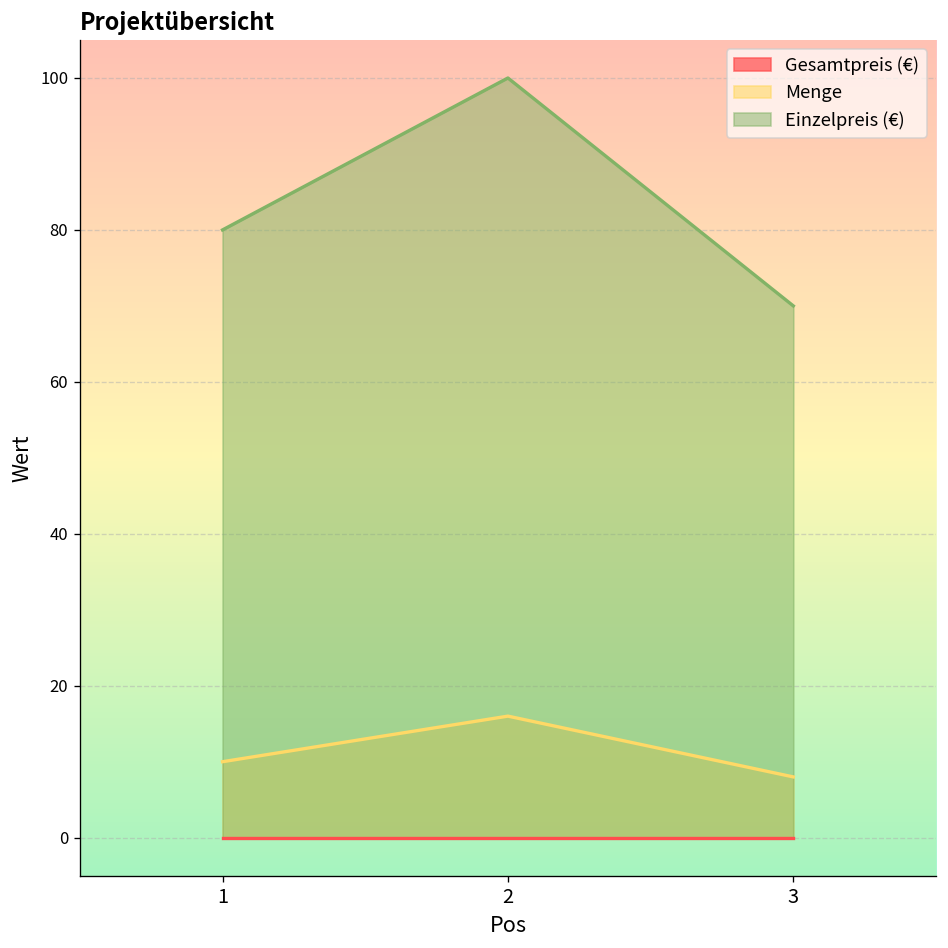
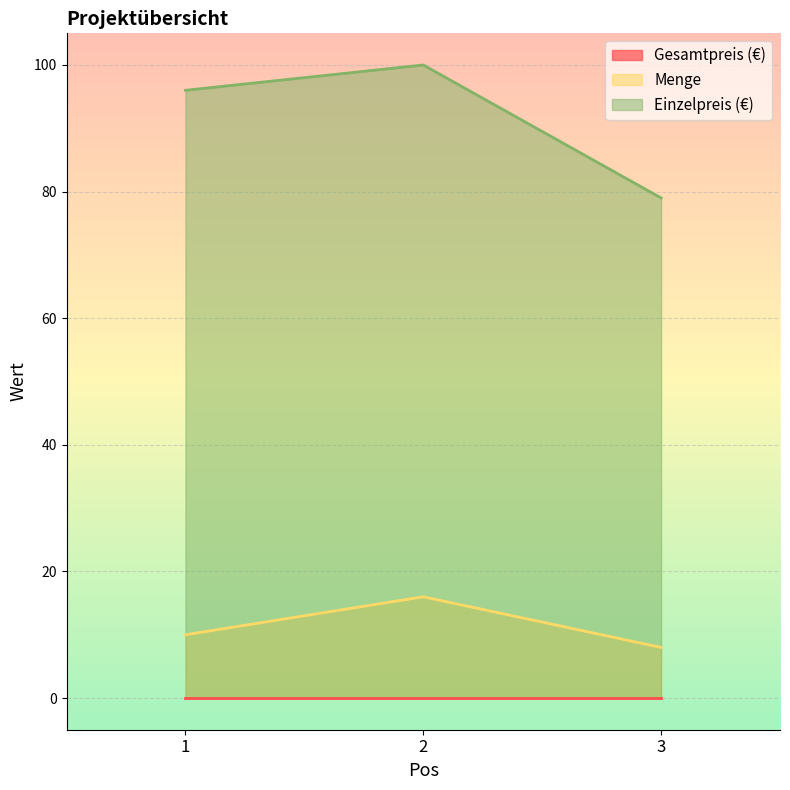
  {
    "Gesamtpreis (€)": {
      "1": 0,
      "2": 0,
      "3": 0
    },
    "Menge": {
      "1": 10,
      "2": 16,
      "3": 8
    },
    "Einzelpreis (€)": {
-     "1": 80,
+     "1": 96,
      "2": 100,
-     "3": 70
+     "3": 79
    }
  }
